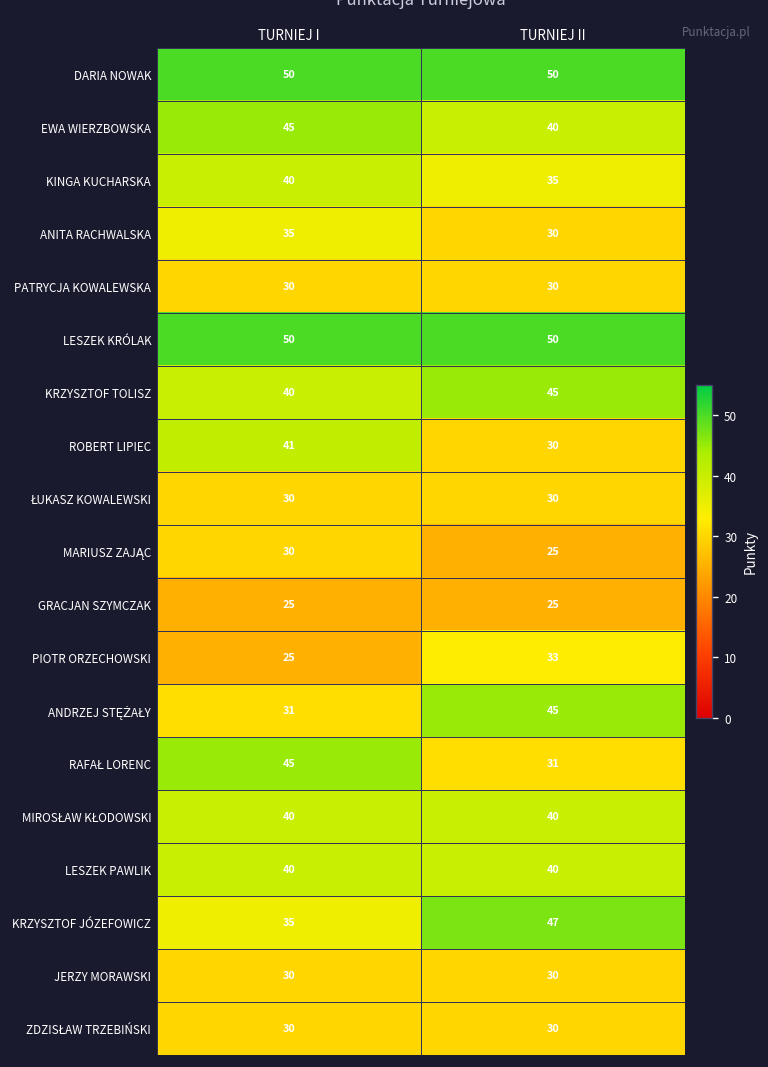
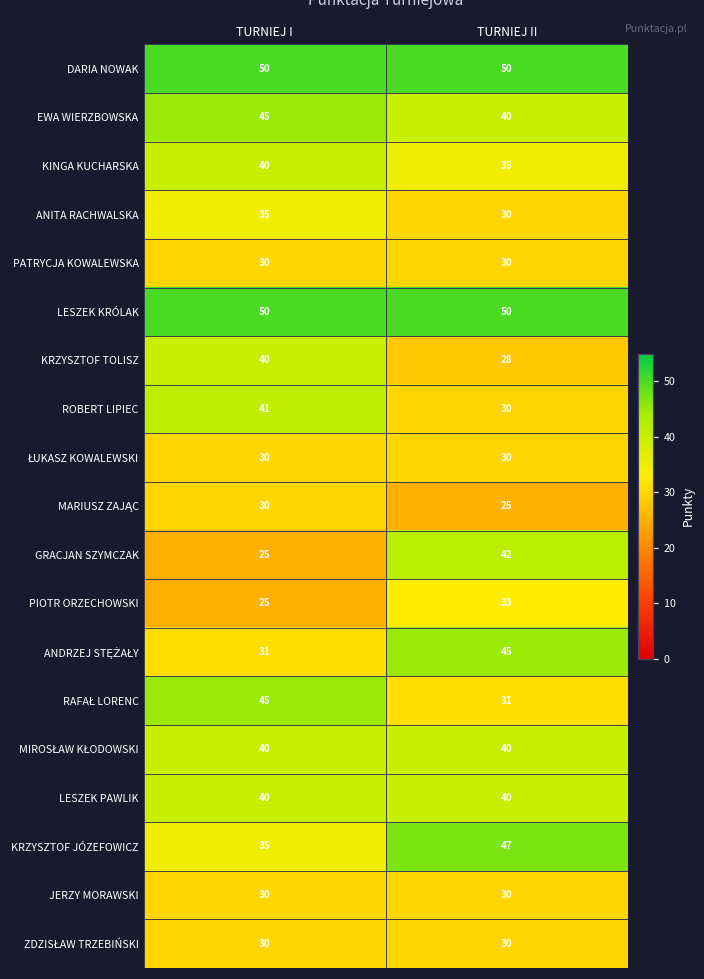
  {
    "DARIA NOWAK": {
      "TURNIEJ I": 50,
      "TURNIEJ II": 50
    },
    "EWA WIERZBOWSKA": {
      "TURNIEJ I": 45,
      "TURNIEJ II": 40
    },
    "KINGA KUCHARSKA": {
      "TURNIEJ I": 40,
      "TURNIEJ II": 35
    },
    "ANITA RACHWALSKA": {
      "TURNIEJ I": 35,
      "TURNIEJ II": 30
    },
    "PATRYCJA KOWALEWSKA": {
      "TURNIEJ I": 30,
      "TURNIEJ II": 30
    },
    "LESZEK KRÓLAK": {
      "TURNIEJ I": 50,
      "TURNIEJ II": 50
    },
    "KRZYSZTOF TOLISZ": {
      "TURNIEJ I": 40,
-     "TURNIEJ II": 45
+     "TURNIEJ II": 28
    },
    "ROBERT LIPIEC": {
      "TURNIEJ I": 41,
      "TURNIEJ II": 30
    },
    "ŁUKASZ KOWALEWSKI": {
      "TURNIEJ I": 30,
      "TURNIEJ II": 30
    },
    "MARIUSZ ZAJĄC": {
      "TURNIEJ I": 30,
      "TURNIEJ II": 25
    },
    "GRACJAN SZYMCZAK": {
      "TURNIEJ I": 25,
-     "TURNIEJ II": 25
+     "TURNIEJ II": 42
    },
    "PIOTR ORZECHOWSKI": {
      "TURNIEJ I": 25,
      "TURNIEJ II": 33
    },
    "ANDRZEJ STĘŻAŁY": {
      "TURNIEJ I": 31,
      "TURNIEJ II": 45
    },
    "RAFAŁ LORENC": {
      "TURNIEJ I": 45,
      "TURNIEJ II": 31
    },
    "MIROSŁAW KŁODOWSKI": {
      "TURNIEJ I": 40,
      "TURNIEJ II": 40
    },
    "LESZEK PAWLIK": {
      "TURNIEJ I": 40,
      "TURNIEJ II": 40
    },
    "KRZYSZTOF JÓZEFOWICZ": {
      "TURNIEJ I": 35,
      "TURNIEJ II": 47
    },
    "JERZY MORAWSKI": {
      "TURNIEJ I": 30,
      "TURNIEJ II": 30
    },
    "ZDZISŁAW TRZEBIŃSKI": {
      "TURNIEJ I": 30,
      "TURNIEJ II": 30
    }
  }
